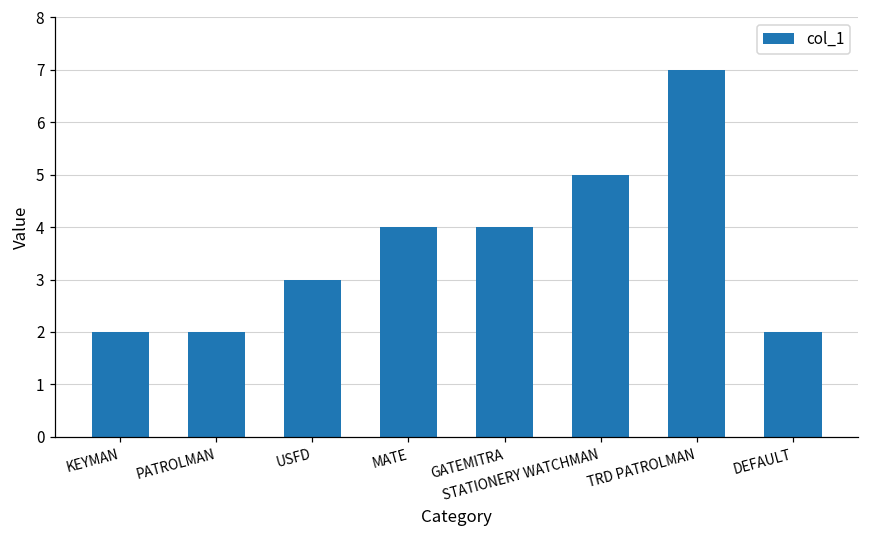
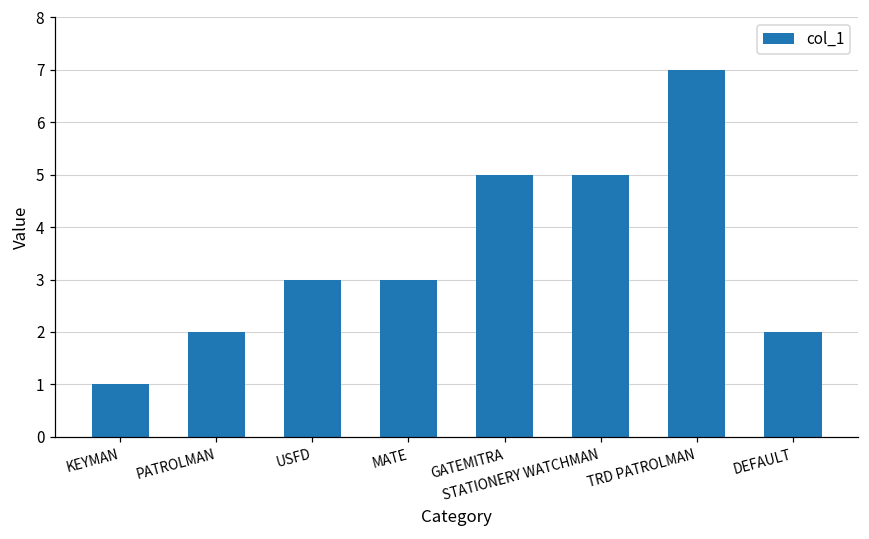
  {
-   "KEYMAN": 2,
+   "KEYMAN": 1,
    "PATROLMAN": 2,
    "USFD": 3,
-   "MATE": 4,
-   "GATEMITRA": 4,
+   "MATE": 3,
+   "GATEMITRA": 5,
    "STATIONERY WATCHMAN": 5,
    "TRD PATROLMAN": 7,
    "DEFAULT": 2
  }
